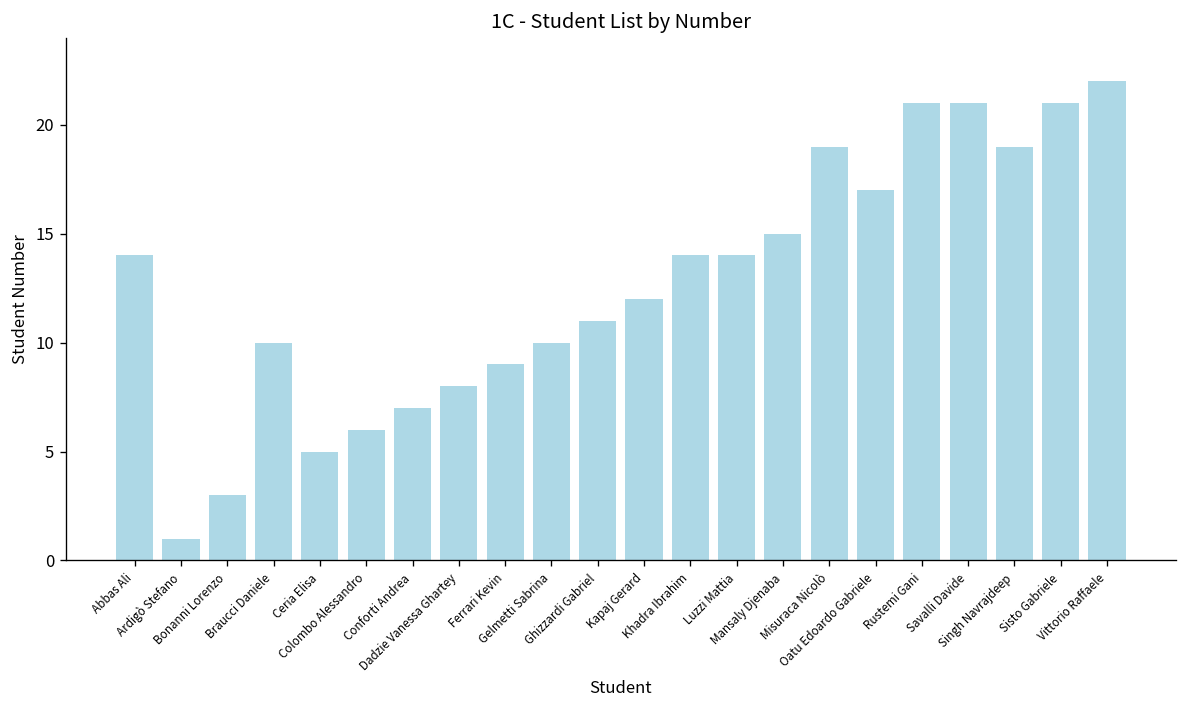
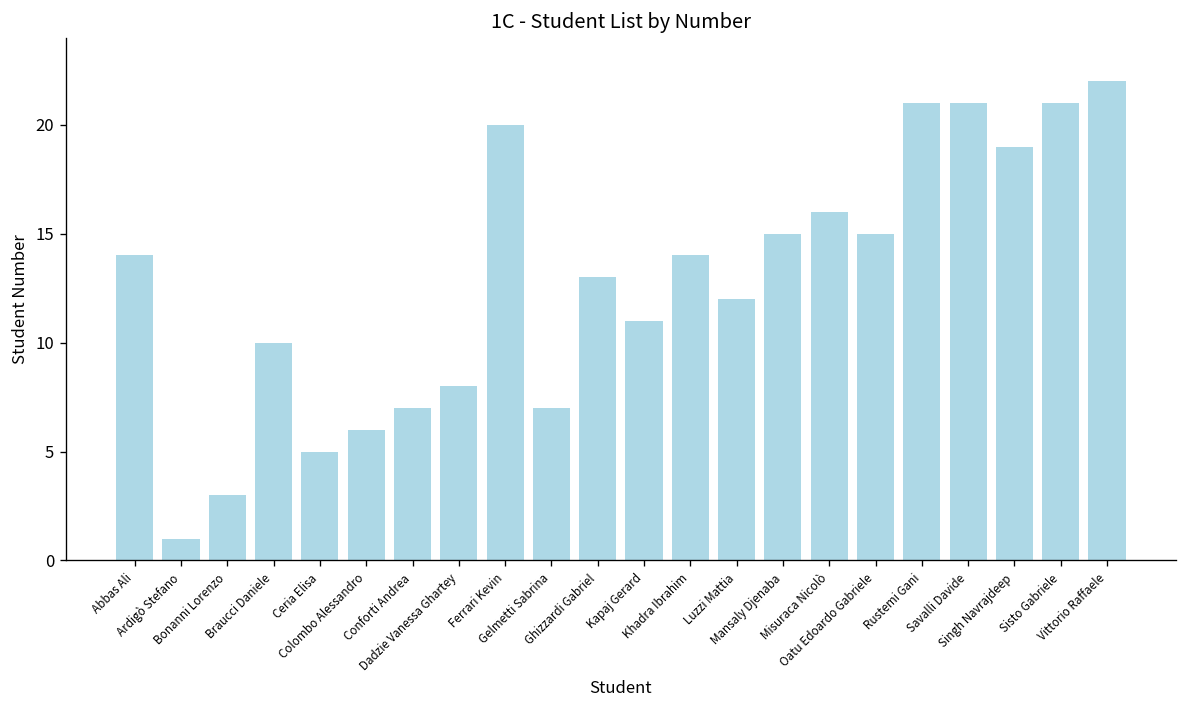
  {
    "Abbas Ali": 14,
    "Ardigò Stefano": 1,
    "Bonanni Lorenzo": 3,
    "Braucci Daniele": 10,
    "Ceria Elisa": 5,
    "Colombo Alessandro": 6,
    "Conforti Andrea": 7,
    "Dadzie Vanessa Ghartey": 8,
-   "Ferrari Kevin": 9,
-   "Gelmetti Sabrina": 10,
-   "Ghizzardi Gabriel": 11,
-   "Kapaj Gerard": 12,
+   "Ferrari Kevin": 20,
+   "Gelmetti Sabrina": 7,
+   "Ghizzardi Gabriel": 13,
+   "Kapaj Gerard": 11,
    "Khadra Ibrahim": 14,
-   "Luzzi Mattia": 14,
+   "Luzzi Mattia": 12,
    "Mansaly Djenaba": 15,
-   "Misuraca Nicolò": 19,
-   "Oatu Edoardo Gabriele": 17,
+   "Misuraca Nicolò": 16,
+   "Oatu Edoardo Gabriele": 15,
    "Rustemi Gani": 21,
    "Savalli Davide": 21,
    "Singh Navrajdeep": 19,
    "Sisto Gabriele": 21,
    "Vittorio Raffaele": 22
  }
